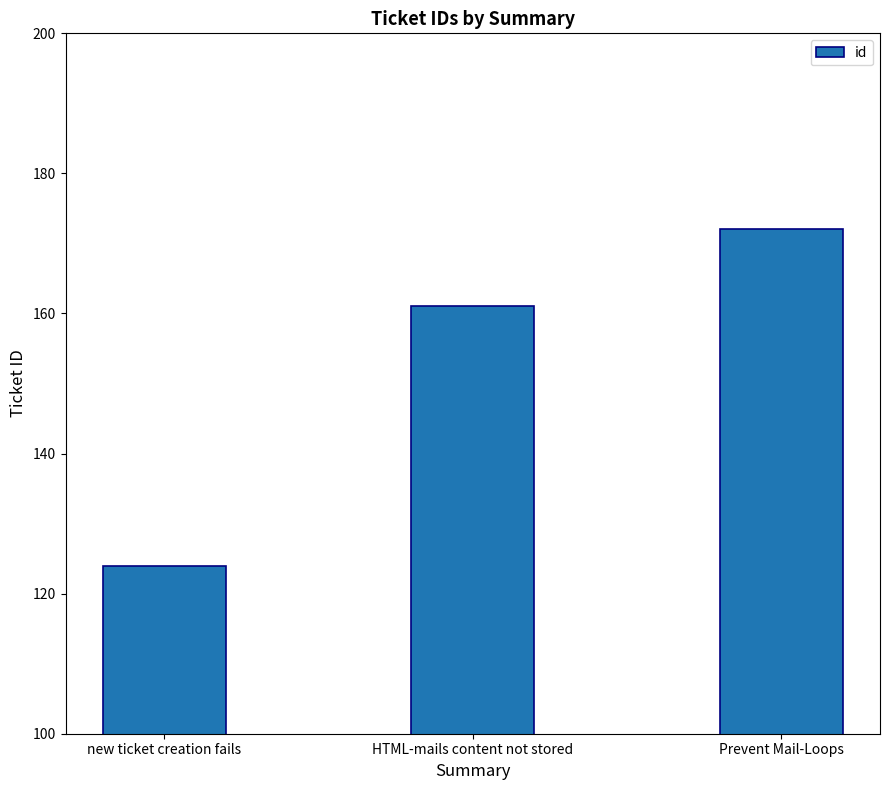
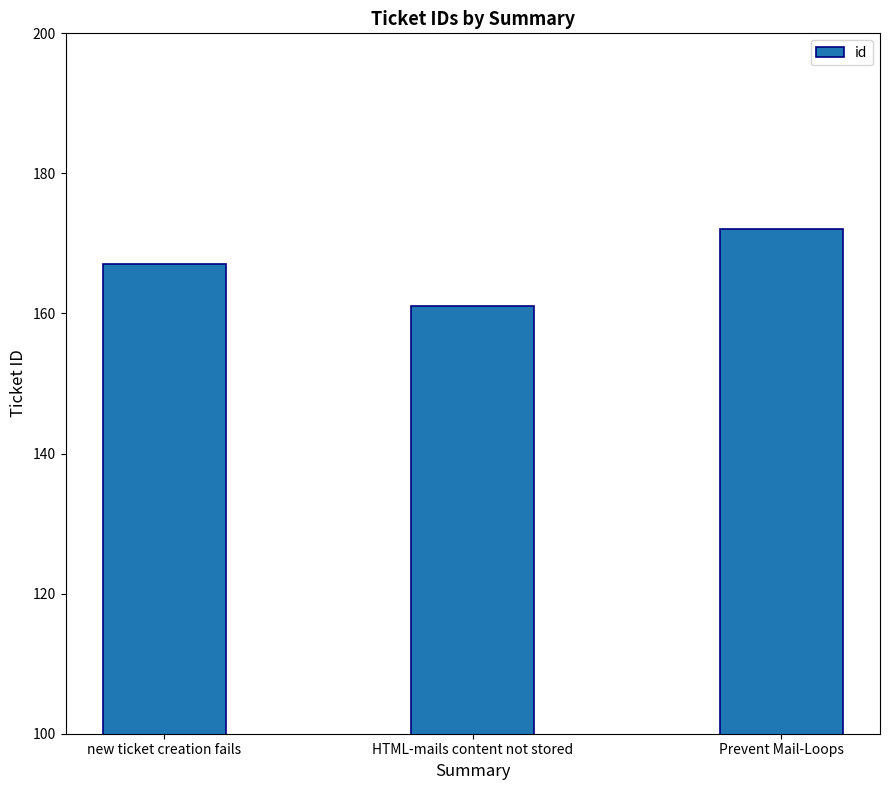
  {
-   "new ticket creation fails": 124,
+   "new ticket creation fails": 167,
    "HTML-mails content not stored": 161,
    "Prevent Mail-Loops": 172
  }
